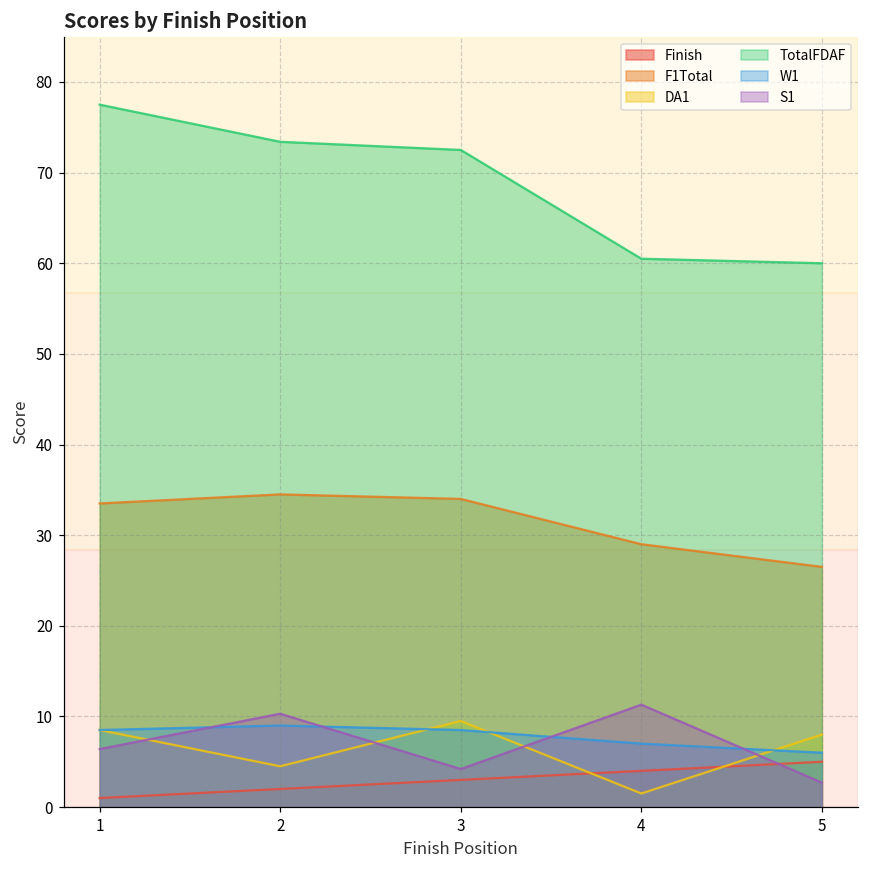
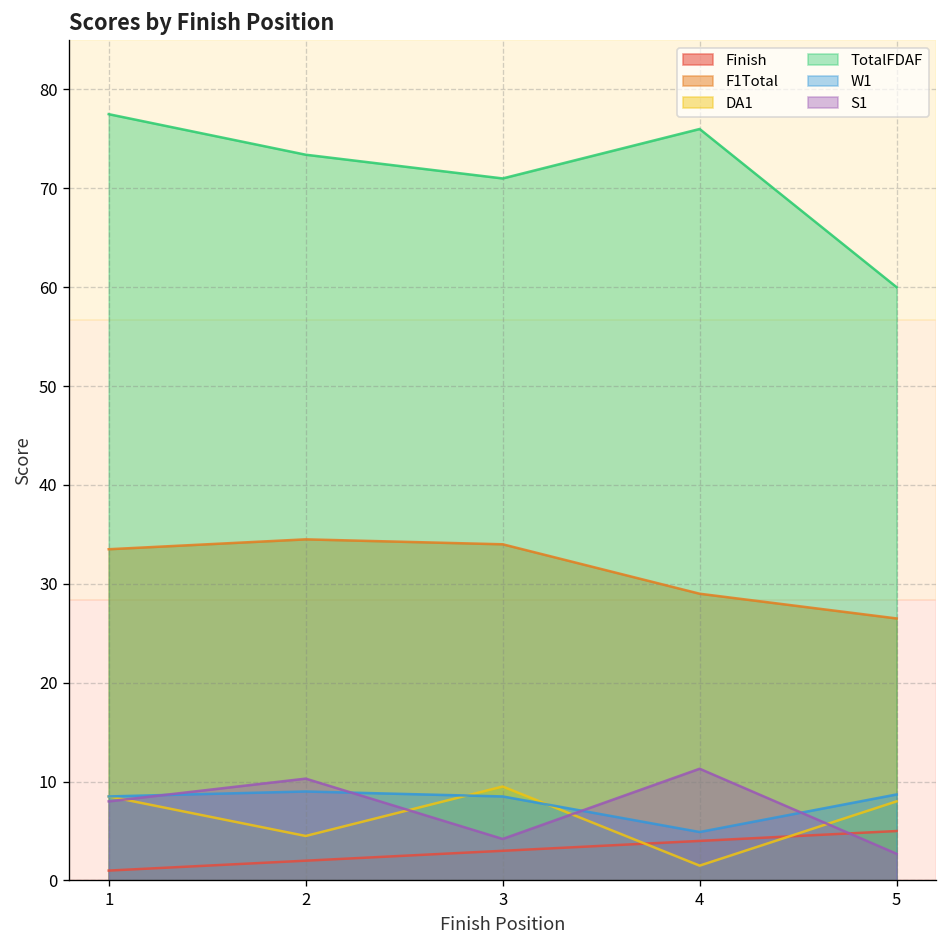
  {
    "TotalFDAF": {
      "1": 78,
      "2": 73,
-     "3": 73,
-     "4": 61,
+     "3": 71,
+     "4": 76,
      "5": 60
    },
    "W1": {
      "2": 9,
      "3": 9,
-     "4": 7,
-     "5": 6
+     "4": 5,
+     "5": 9
    },
    "S1": {
-     "1": 6,
+     "1": 8,
      "2": 10,
      "3": 4,
      "4": 11,
      "5": 3
    }
  }
